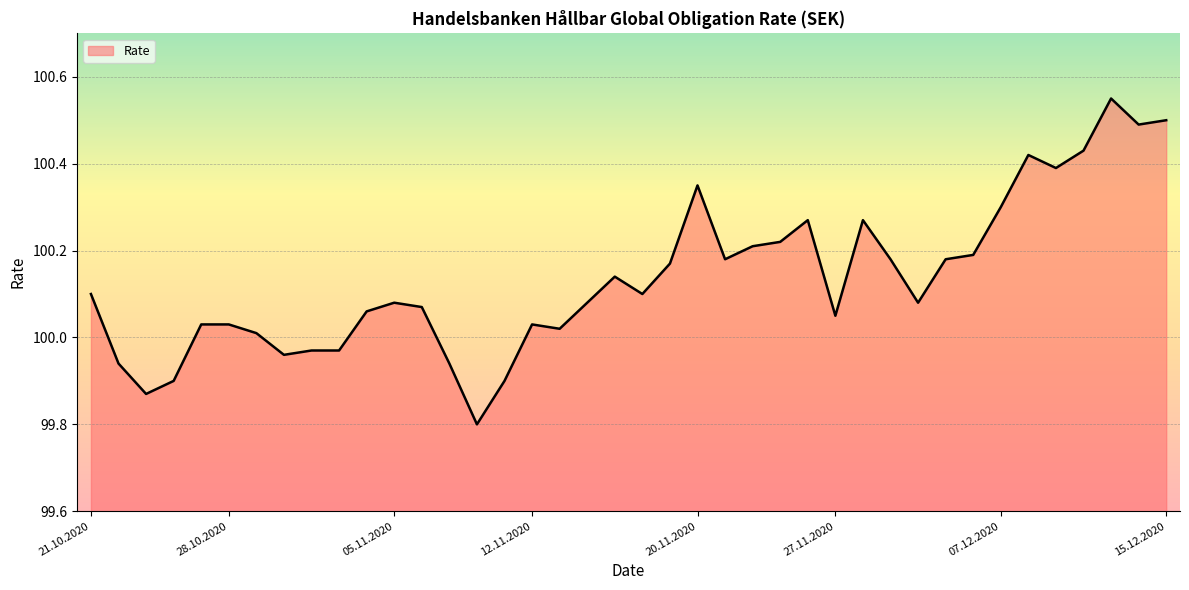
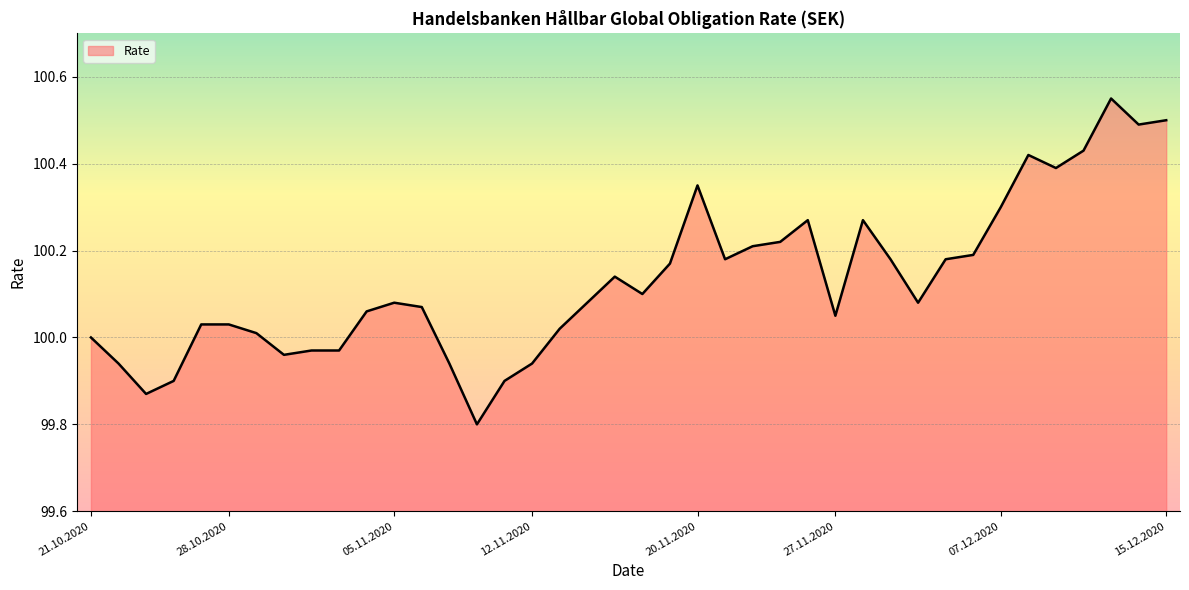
  {
-   "21.10.2020": 100.1,
+   "21.10.2020": 100.0,
    "28.10.2020": 100.03,
    "05.11.2020": 100.08,
-   "12.11.2020": 100.03,
+   "12.11.2020": 99.94,
    "20.11.2020": 100.35,
    "27.11.2020": 100.05,
    "07.12.2020": 100.30,
    "15.12.2020": 100.50
  }
